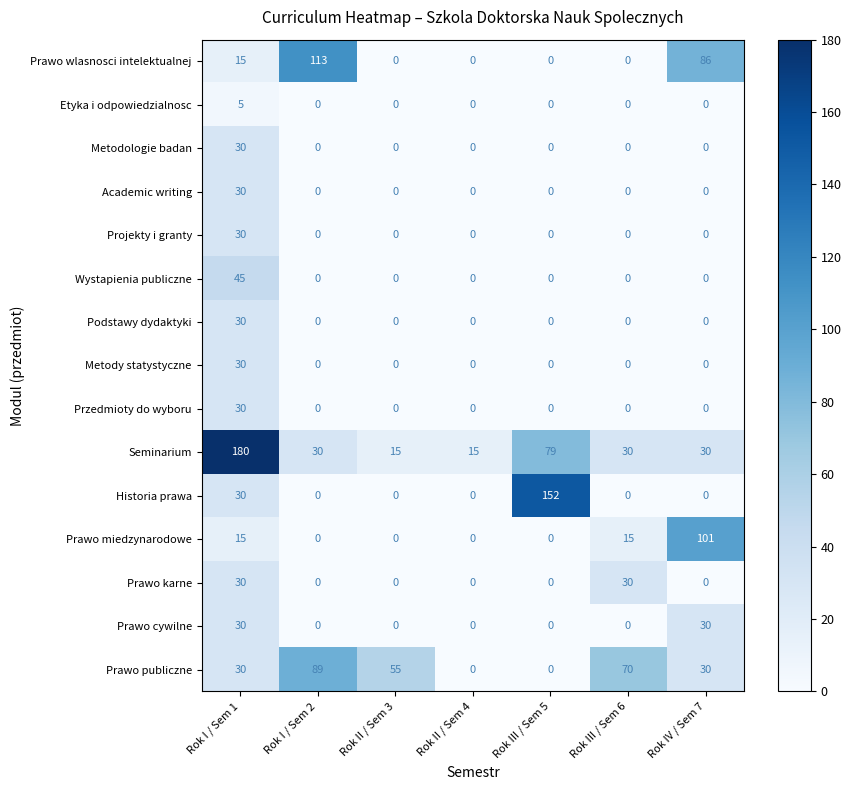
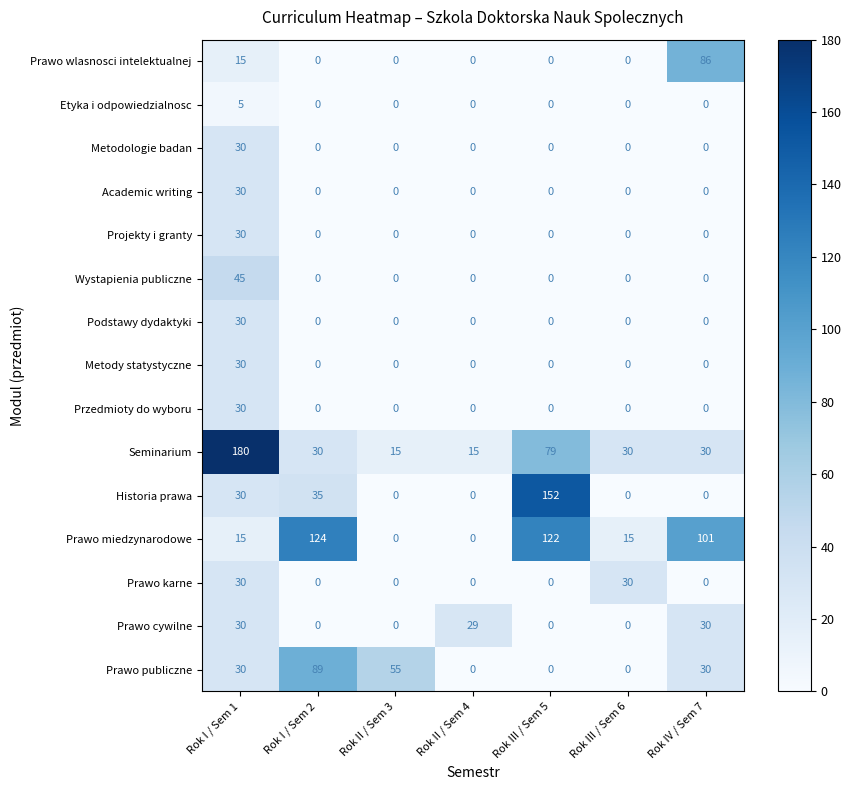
  {
    "Prawo wlasnosci intelektualnej": {
      "Rok I / Sem 1": 15,
-     "Rok I / Sem 2": 113,
+     "Rok I / Sem 2": 0,
      "Rok II / Sem 3": 0,
      "Rok II / Sem 4": 0,
      "Rok III / Sem 5": 0,
      "Rok III / Sem 6": 0
    },
    "Etyka i odpowiedzialnosc": {
      "Rok I / Sem 1": 5,
      "Rok I / Sem 2": 0,
      "Rok II / Sem 3": 0,
      "Rok II / Sem 4": 0,
      "Rok III / Sem 5": 0,
      "Rok III / Sem 6": 0,
      "Rok IV / Sem 7": 0
    },
    "Metodologie badan": {
      "Rok I / Sem 1": 30,
      "Rok I / Sem 2": 0,
      "Rok II / Sem 3": 0,
      "Rok II / Sem 4": 0,
      "Rok III / Sem 5": 0,
      "Rok III / Sem 6": 0,
      "Rok IV / Sem 7": 0
    },
    "Academic writing": {
      "Rok I / Sem 1": 30,
      "Rok I / Sem 2": 0,
      "Rok II / Sem 3": 0,
      "Rok II / Sem 4": 0,
      "Rok III / Sem 5": 0,
      "Rok III / Sem 6": 0,
      "Rok IV / Sem 7": 0
    },
    "Projekty i granty": {
      "Rok I / Sem 1": 30,
      "Rok I / Sem 2": 0,
      "Rok II / Sem 3": 0,
      "Rok II / Sem 4": 0,
      "Rok III / Sem 5": 0,
      "Rok III / Sem 6": 0,
      "Rok IV / Sem 7": 0
    },
    "Wystapienia publiczne": {
      "Rok I / Sem 1": 45,
      "Rok I / Sem 2": 0,
      "Rok II / Sem 3": 0,
      "Rok II / Sem 4": 0,
      "Rok III / Sem 5": 0,
      "Rok III / Sem 6": 0,
      "Rok IV / Sem 7": 0
    },
    "Podstawy dydaktyki": {
      "Rok I / Sem 1": 30,
      "Rok I / Sem 2": 0,
      "Rok II / Sem 3": 0,
      "Rok II / Sem 4": 0,
      "Rok III / Sem 5": 0,
      "Rok III / Sem 6": 0,
      "Rok IV / Sem 7": 0
    },
    "Metody statystyczne": {
      "Rok I / Sem 1": 30,
      "Rok I / Sem 2": 0,
      "Rok II / Sem 3": 0,
      "Rok II / Sem 4": 0,
      "Rok III / Sem 5": 0,
      "Rok III / Sem 6": 0,
      "Rok IV / Sem 7": 0
    },
    "Przedmioty do wyboru": {
      "Rok I / Sem 1": 30,
      "Rok I / Sem 2": 0,
      "Rok II / Sem 3": 0,
      "Rok II / Sem 4": 0,
      "Rok III / Sem 5": 0,
      "Rok III / Sem 6": 0,
      "Rok IV / Sem 7": 0
    },
    "Seminarium": {
      "Rok I / Sem 1": 180,
      "Rok I / Sem 2": 30,
      "Rok II / Sem 3": 15,
      "Rok II / Sem 4": 15,
      "Rok III / Sem 5": 79,
      "Rok III / Sem 6": 30,
      "Rok IV / Sem 7": 30
    },
    "Historia prawa": {
      "Rok I / Sem 1": 30,
-     "Rok I / Sem 2": 0,
+     "Rok I / Sem 2": 35,
      "Rok II / Sem 3": 0,
      "Rok II / Sem 4": 0,
      "Rok III / Sem 5": 152,
      "Rok III / Sem 6": 0,
      "Rok IV / Sem 7": 0
    },
    "Prawo miedzynarodowe": {
      "Rok I / Sem 1": 15,
-     "Rok I / Sem 2": 0,
+     "Rok I / Sem 2": 124,
      "Rok II / Sem 3": 0,
      "Rok II / Sem 4": 0,
-     "Rok III / Sem 5": 0,
+     "Rok III / Sem 5": 122,
      "Rok III / Sem 6": 15,
      "Rok IV / Sem 7": 101
    },
    "Prawo karne": {
      "Rok I / Sem 1": 30,
      "Rok I / Sem 2": 0,
      "Rok II / Sem 3": 0,
      "Rok II / Sem 4": 0,
      "Rok III / Sem 5": 0,
      "Rok III / Sem 6": 30,
      "Rok IV / Sem 7": 0
    },
    "Prawo cywilne": {
      "Rok I / Sem 1": 30,
      "Rok I / Sem 2": 0,
      "Rok II / Sem 3": 0,
-     "Rok II / Sem 4": 0,
+     "Rok II / Sem 4": 29,
      "Rok III / Sem 5": 0,
      "Rok III / Sem 6": 0,
      "Rok IV / Sem 7": 30
    },
    "Prawo publiczne": {
      "Rok I / Sem 1": 30,
      "Rok II / Sem 3": 55,
      "Rok II / Sem 4": 0,
      "Rok III / Sem 5": 0,
-     "Rok III / Sem 6": 70,
+     "Rok III / Sem 6": 0,
      "Rok IV / Sem 7": 30
    }
  }
